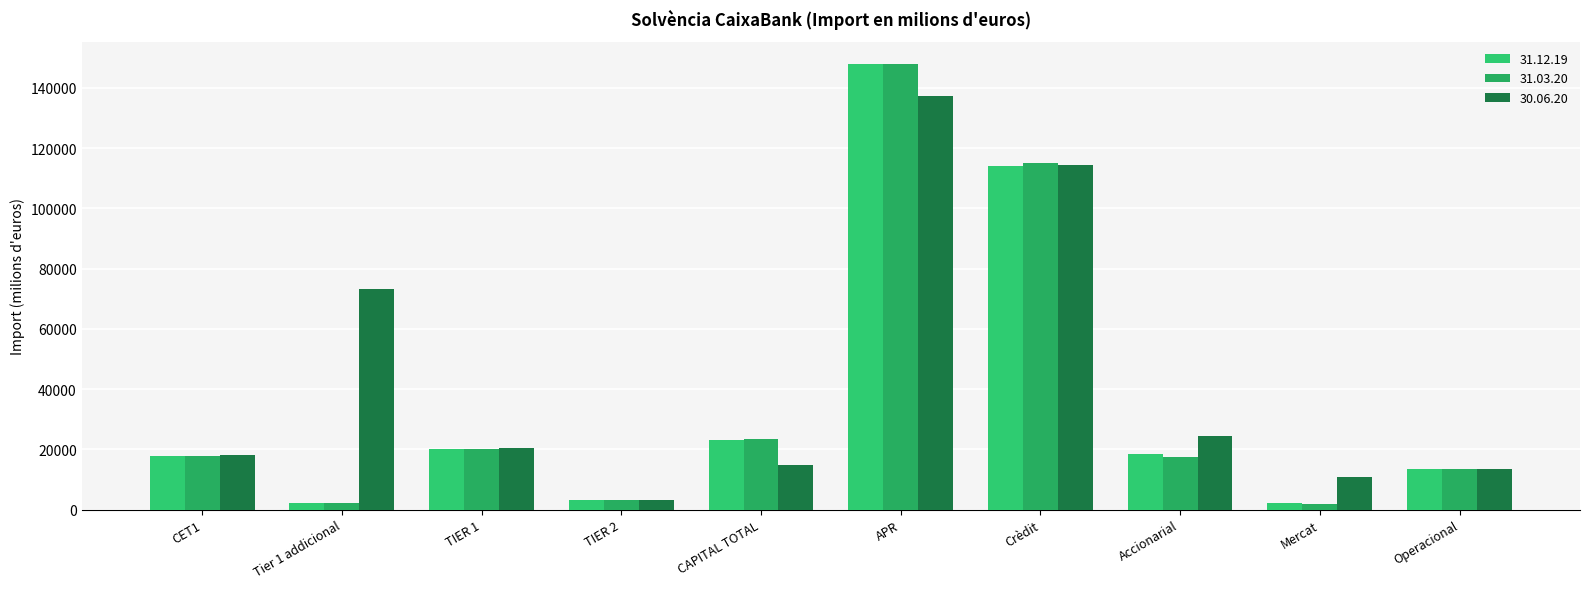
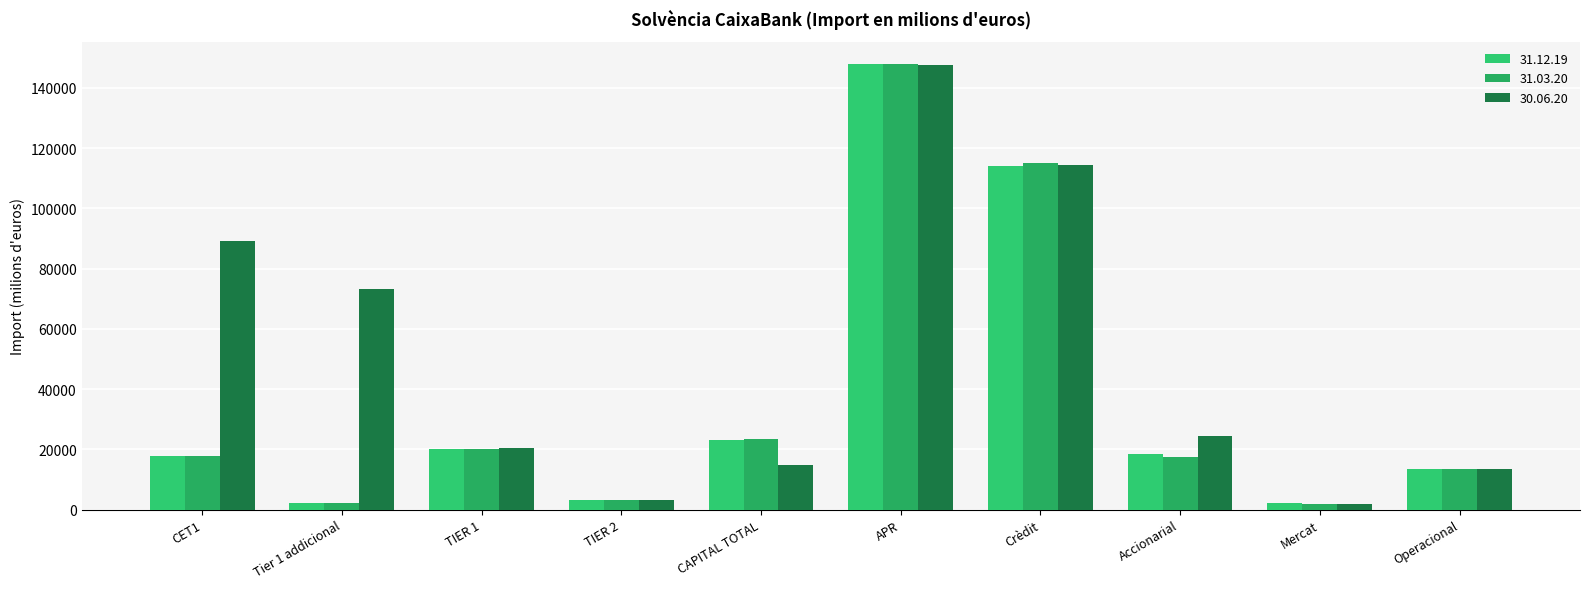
  {
    "30.06.20": {
-     "CET1": 18000,
+     "CET1": 89000,
      "Tier 1 addicional": 73000,
      "TIER 1": 20000,
      "TIER 2": 3000,
      "CAPITAL TOTAL": 15000,
-     "APR": 137000,
+     "APR": 147000,
      "Crèdit": 114000,
      "Accionarial": 24000,
-     "Mercat": 11000,
+     "Mercat": 2000,
      "Operacional": 13000
    }
  }
